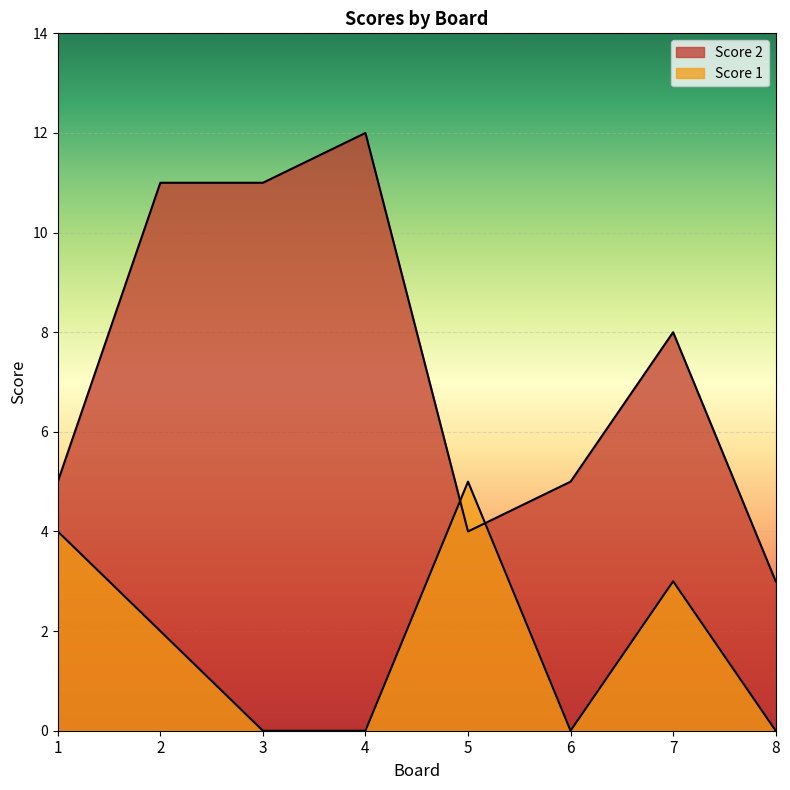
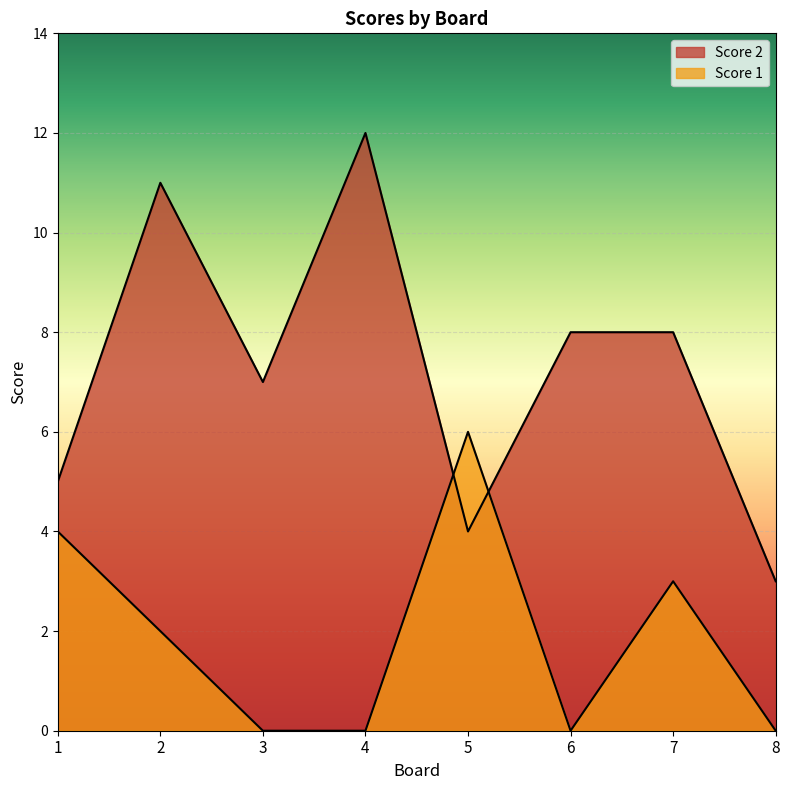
  {
    "Score 2": {
      "1": 5,
      "2": 11,
-     "3": 11,
+     "3": 7,
      "4": 12,
      "5": 4,
-     "6": 5,
+     "6": 8,
      "7": 8,
      "8": 3
    },
    "Score 1": {
      "1": 4,
      "2": 2,
      "3": 0,
      "4": 0,
-     "5": 5,
+     "5": 6,
      "6": 0,
      "7": 3,
      "8": 0
    }
  }
